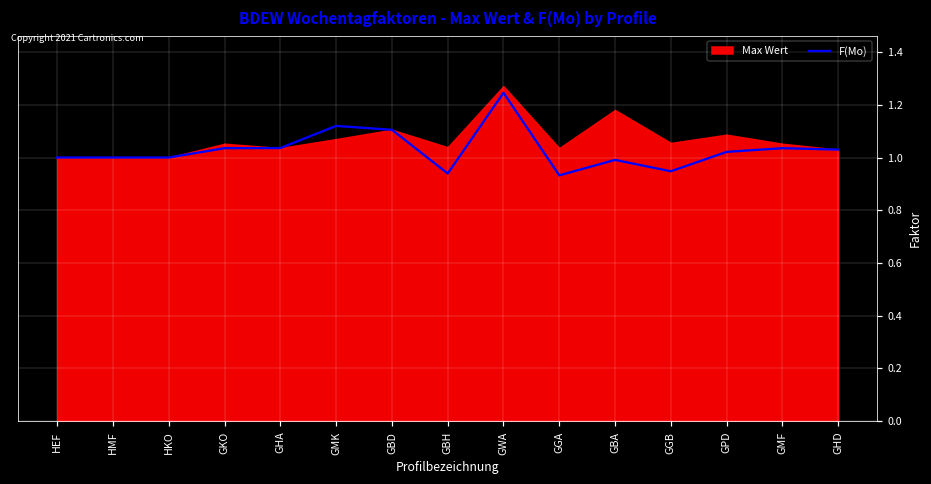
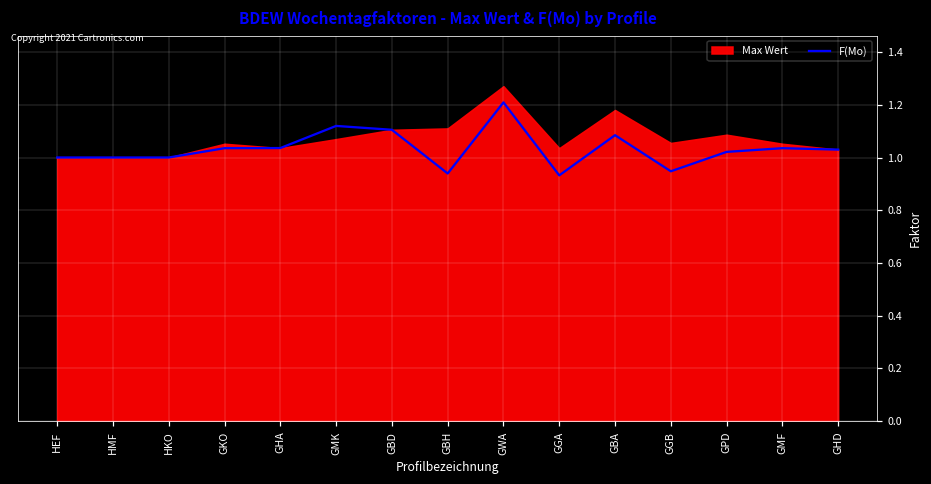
  {
    "F(Mo)": {
      "GKO": 1.04,
      "GMK": 1.12,
      "GBH": 0.94,
-     "GWA": 1.25,
+     "GWA": 1.21,
      "GGA": 0.93,
-     "GBA": 0.99,
+     "GBA": 1.08,
      "GGB": 0.95,
      "GPD": 1.02,
      "GMF": 1.04
    },
    "Max Wert": {
      "GKO": 1.05,
      "GMK": 1.07,
-     "GBH": 1.04,
+     "GBH": 1.11,
      "GWA": 1.27,
      "GGA": 1.04,
      "GBA": 1.18,
      "GGB": 1.06,
      "GPD": 1.09,
      "GMF": 1.05
    }
  }
